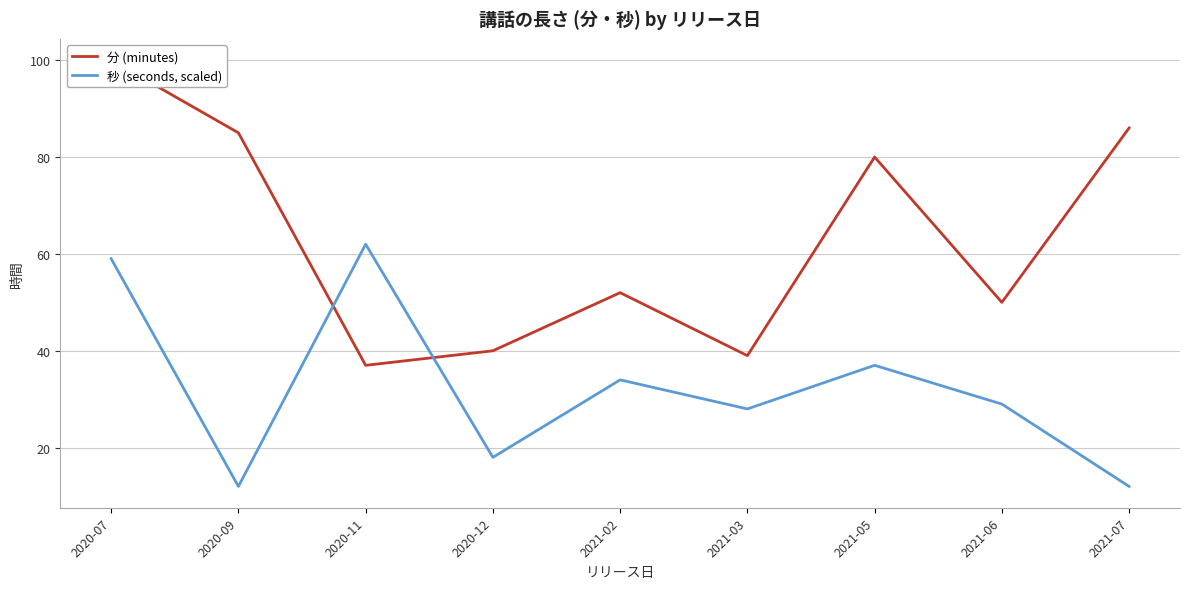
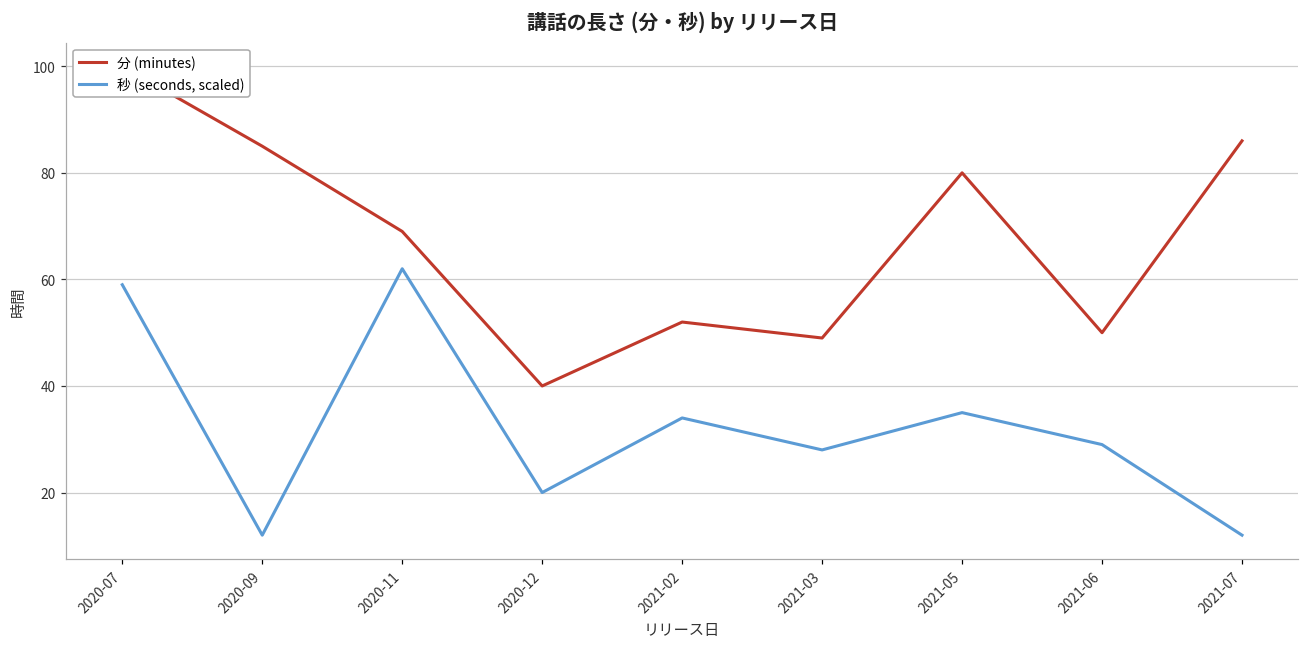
  {
    "分 (minutes)": {
      "2020-09": 85,
-     "2020-11": 37,
+     "2020-11": 69,
      "2020-12": 40,
      "2021-02": 52,
-     "2021-03": 39,
+     "2021-03": 49,
      "2021-05": 80,
      "2021-06": 50,
      "2021-07": 86
    },
    "秒 (seconds, scaled)": {
      "2020-07": 59,
      "2020-09": 12,
      "2020-11": 62,
-     "2020-12": 18,
+     "2020-12": 20,
      "2021-02": 34,
      "2021-03": 28,
-     "2021-05": 37,
+     "2021-05": 35,
      "2021-06": 29,
      "2021-07": 12
    }
  }
